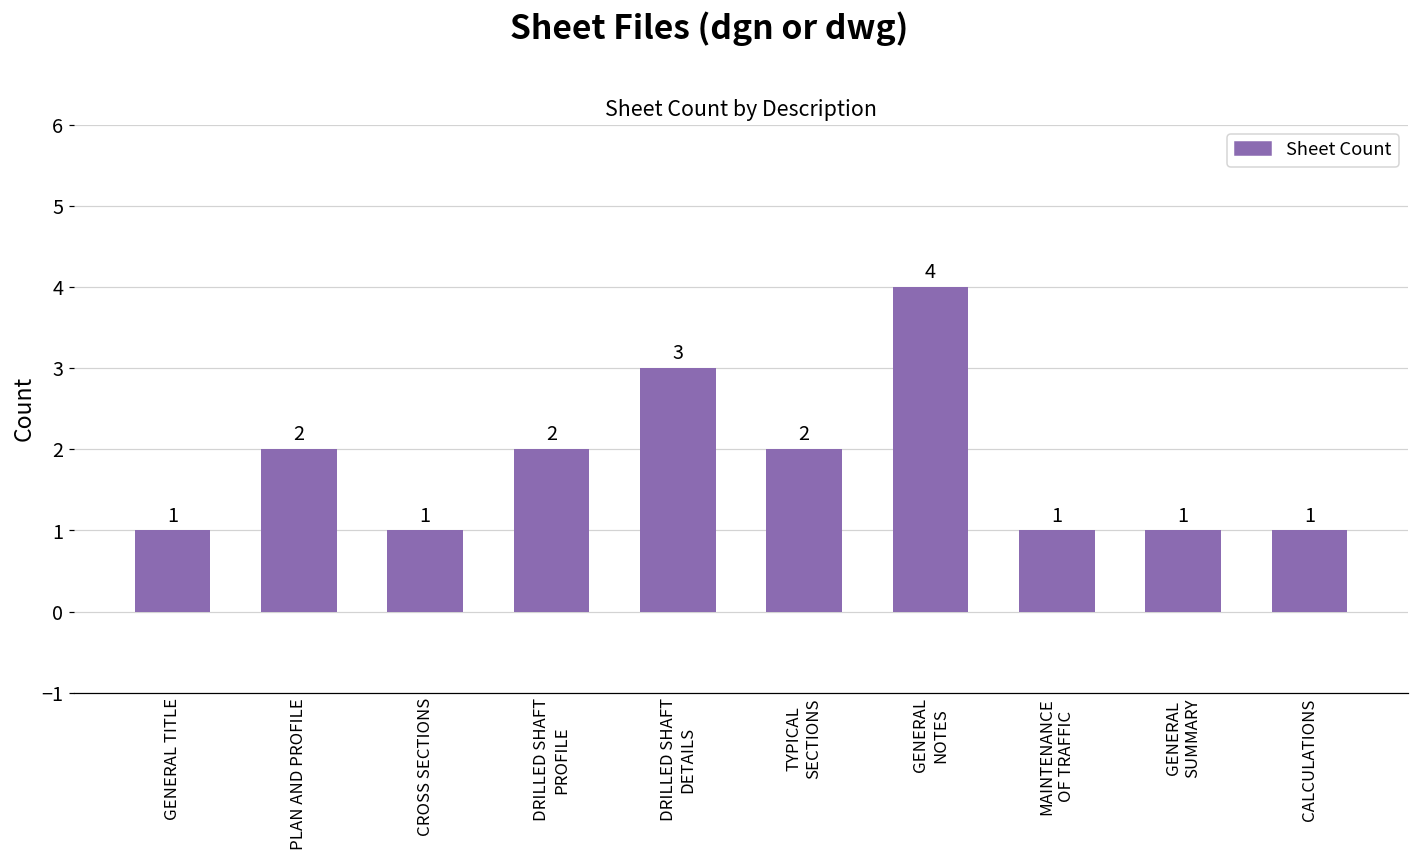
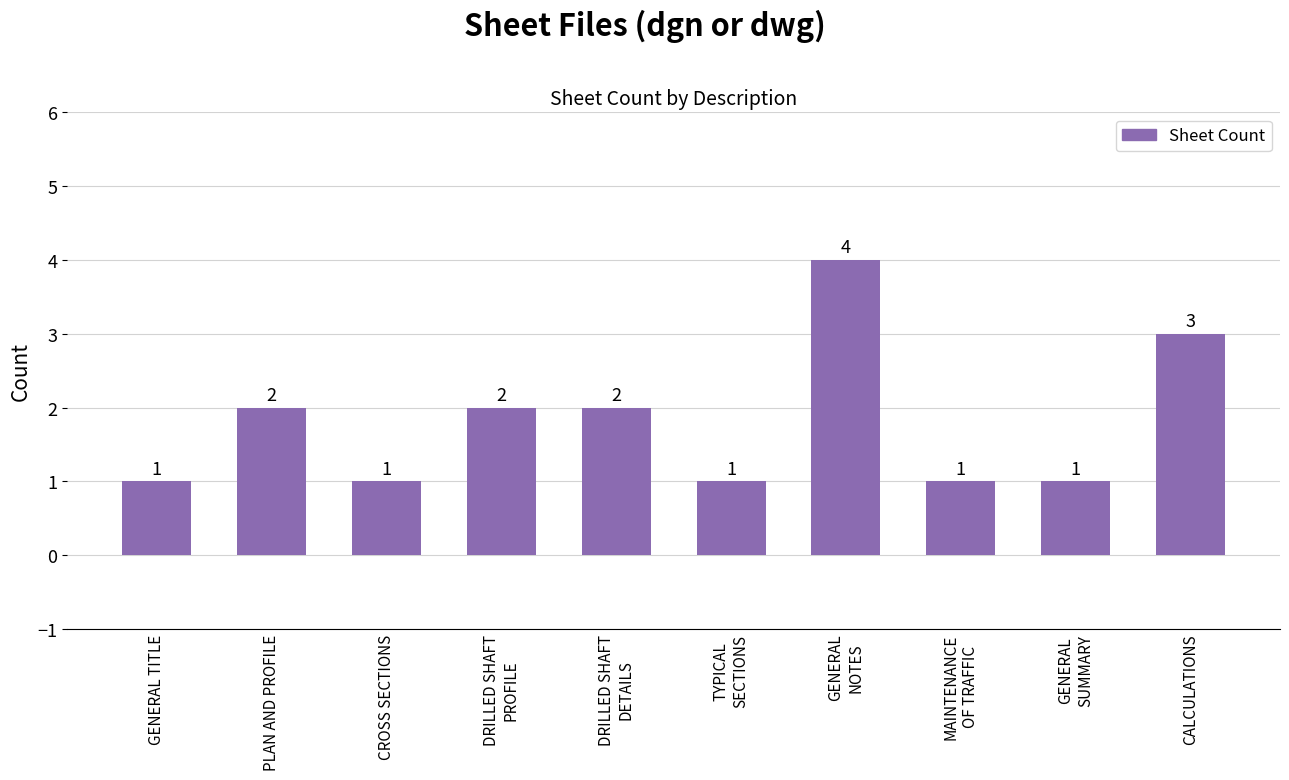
  {
    "GENERAL TITLE": 1,
    "PLAN AND PROFILE": 2,
    "CROSS SECTIONS": 1,
    "DRILLED SHAFT PROFILE": 2,
-   "DRILLED SHAFT DETAILS": 3,
-   "TYPICAL SECTIONS": 2,
+   "DRILLED SHAFT DETAILS": 2,
+   "TYPICAL SECTIONS": 1,
    "GENERAL NOTES": 4,
    "MAINTENANCE OF TRAFFIC": 1,
    "GENERAL SUMMARY": 1,
-   "CALCULATIONS": 1
+   "CALCULATIONS": 3
  }
